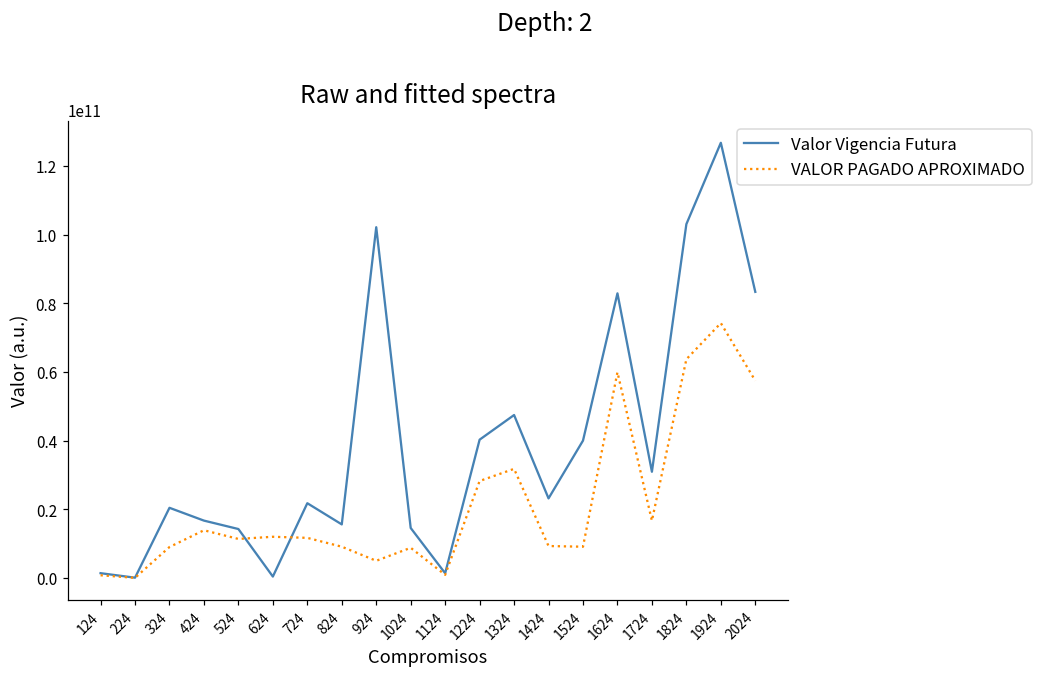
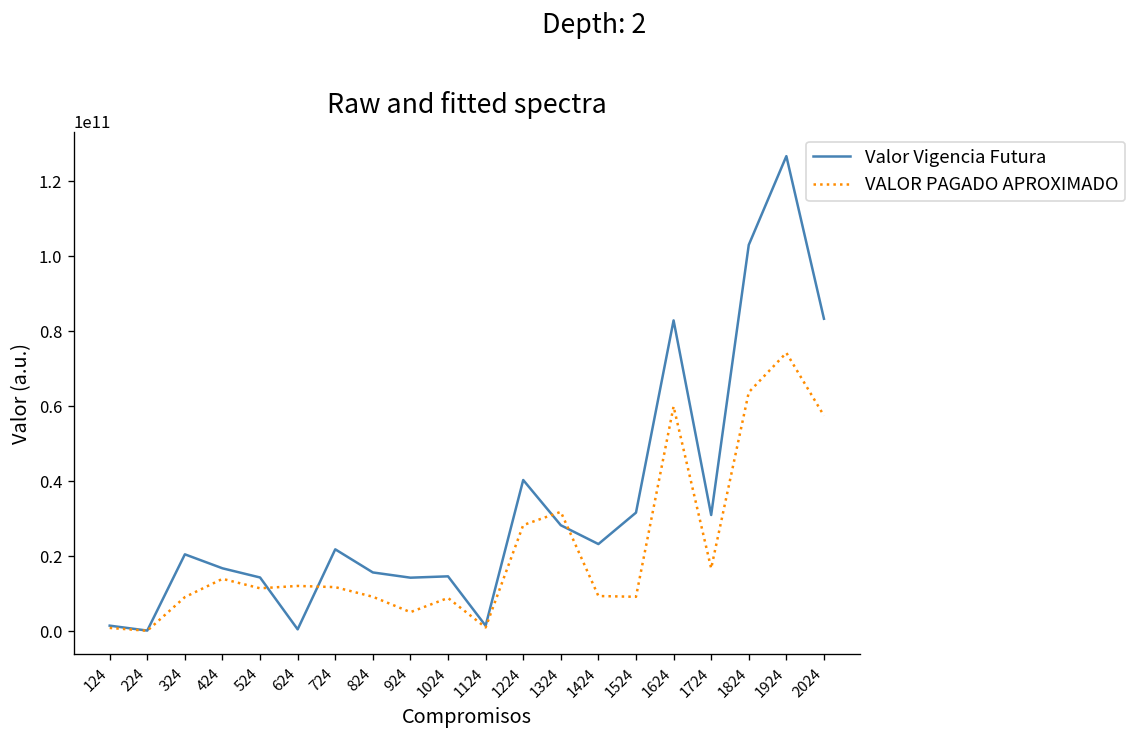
  {
    "Valor Vigencia Futura": {
      "324": 20000000000,
      "424": 17000000000,
      "524": 14000000000,
      "624": 0,
      "724": 22000000000,
      "824": 16000000000,
-     "924": 102000000000,
+     "924": 14000000000,
      "1024": 15000000000,
      "1224": 40000000000,
-     "1324": 47000000000,
+     "1324": 28000000000,
      "1424": 23000000000,
-     "1524": 40000000000,
+     "1524": 32000000000,
      "1624": 83000000000,
      "1724": 31000000000,
      "1824": 103000000000,
      "1924": 127000000000,
      "2024": 83000000000
    },
    "VALOR PAGADO APROXIMADO": {
      "324": 9000000000,
      "424": 14000000000,
      "524": 11000000000,
      "624": 12000000000,
      "724": 12000000000,
      "824": 9000000000,
      "924": 5000000000,
      "1024": 9000000000,
      "1224": 28000000000,
      "1324": 32000000000,
      "1424": 9000000000,
      "1524": 9000000000,
      "1624": 60000000000,
      "1724": 17000000000,
      "1824": 64000000000,
      "1924": 74000000000,
      "2024": 57000000000
    }
  }
